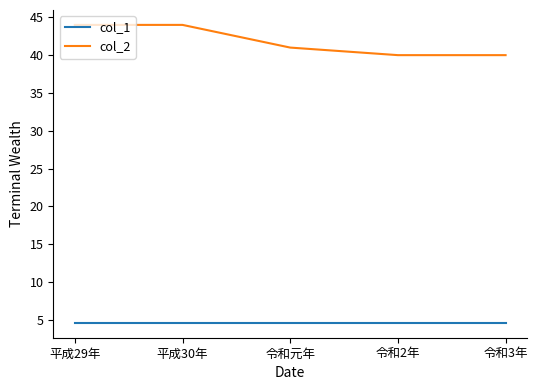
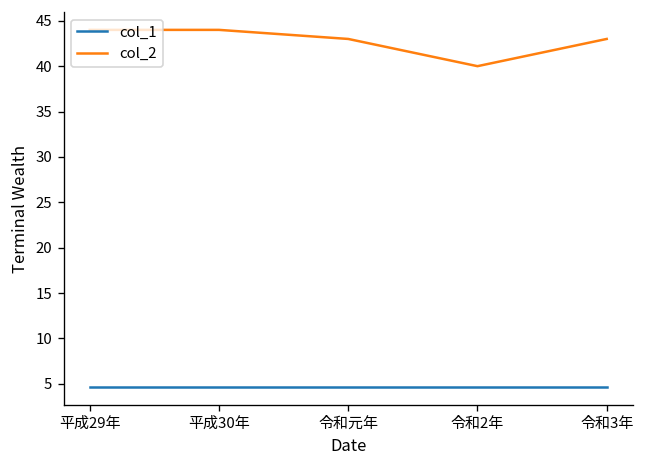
  {
    "col_1": {
      "平成29年": 5,
      "平成30年": 5,
      "令和元年": 5,
      "令和2年": 5,
      "令和3年": 5
    },
    "col_2": {
      "平成30年": 44,
-     "令和元年": 41,
+     "令和元年": 43,
      "令和2年": 40,
-     "令和3年": 40
+     "令和3年": 43
    }
  }
